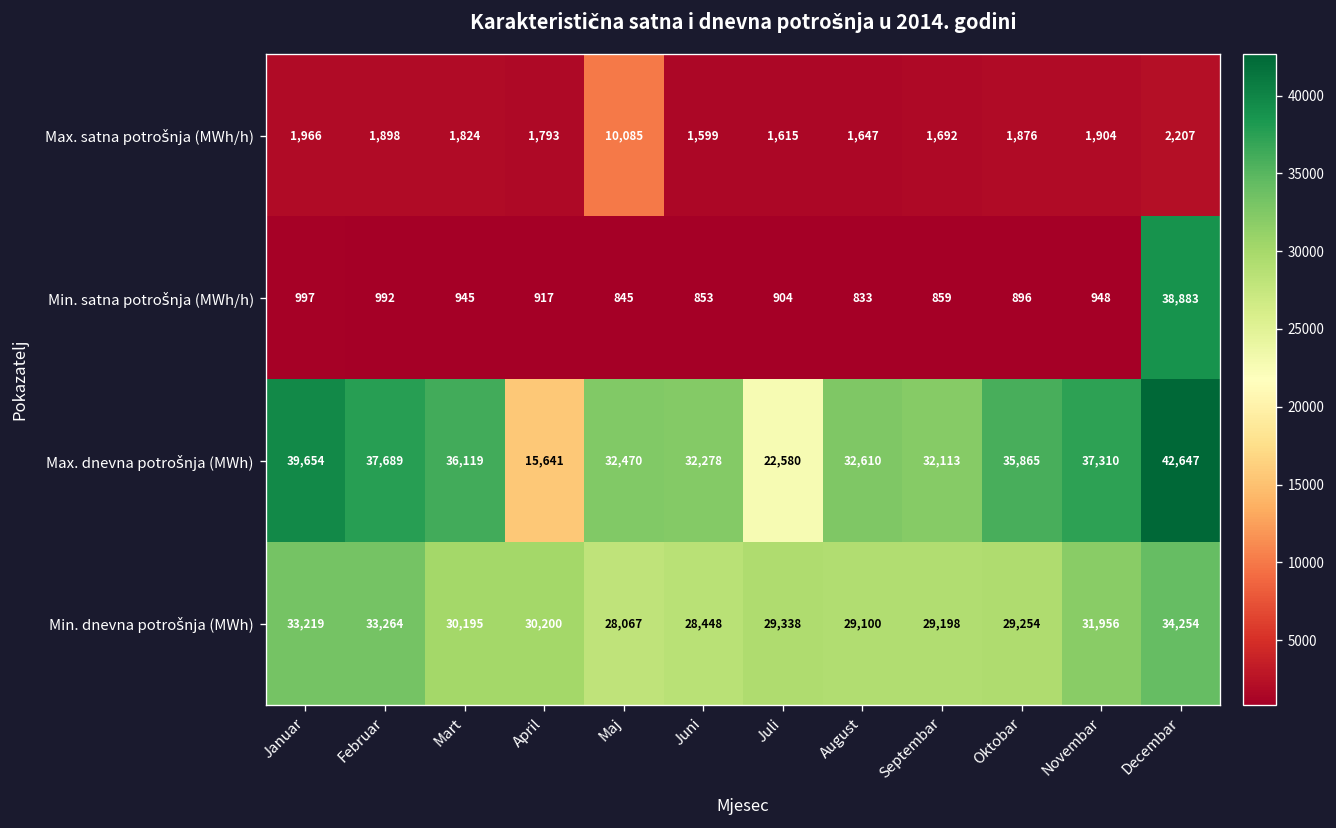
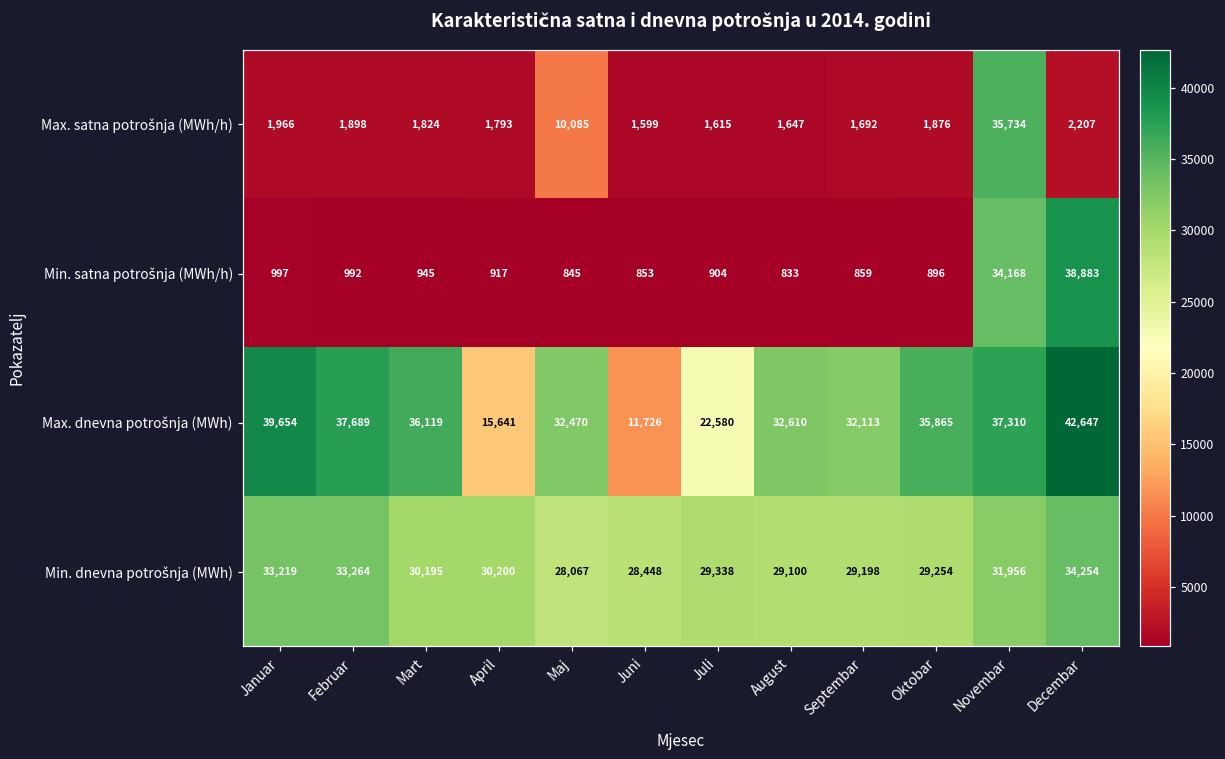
  {
    "Max. satna potrošnja (MWh/h)": {
      "Januar": "1,966",
      "Februar": "1,898",
      "Mart": "1,824",
      "April": "1,793",
      "Maj": "10,085",
      "Juni": "1,599",
      "Juli": "1,615",
      "August": "1,647",
      "Septembar": "1,692",
      "Oktobar": "1,876",
-     "Novembar": "1,904",
+     "Novembar": "35,734",
      "Decembar": "2,207"
    },
    "Min. satna potrošnja (MWh/h)": {
      "Januar": "997",
      "Februar": "992",
      "Mart": "945",
      "April": "917",
      "Maj": "845",
      "Juni": "853",
      "Juli": "904",
      "August": "833",
      "Septembar": "859",
      "Oktobar": "896",
-     "Novembar": "948",
+     "Novembar": "34,168",
      "Decembar": "38,883"
    },
    "Max. dnevna potrošnja (MWh)": {
      "Januar": "39,654",
      "Februar": "37,689",
      "Mart": "36,119",
      "April": "15,641",
      "Maj": "32,470",
-     "Juni": "32,278",
+     "Juni": "11,726",
      "Juli": "22,580",
      "August": "32,610",
      "Septembar": "32,113",
      "Oktobar": "35,865",
      "Novembar": "37,310",
      "Decembar": "42,647"
    },
    "Min. dnevna potrošnja (MWh)": {
      "Januar": "33,219",
      "Februar": "33,264",
      "Mart": "30,195",
      "April": "30,200",
      "Maj": "28,067",
      "Juni": "28,448",
      "Juli": "29,338",
      "August": "29,100",
      "Septembar": "29,198",
      "Oktobar": "29,254",
      "Novembar": "31,956",
      "Decembar": "34,254"
    }
  }
